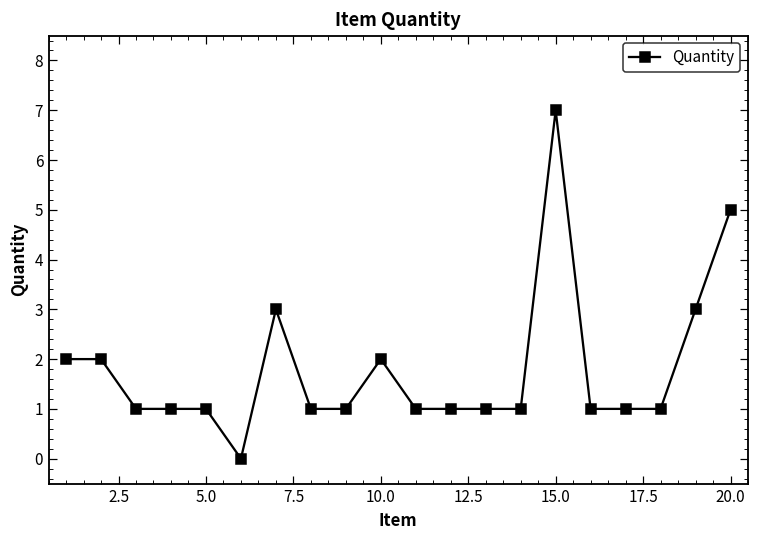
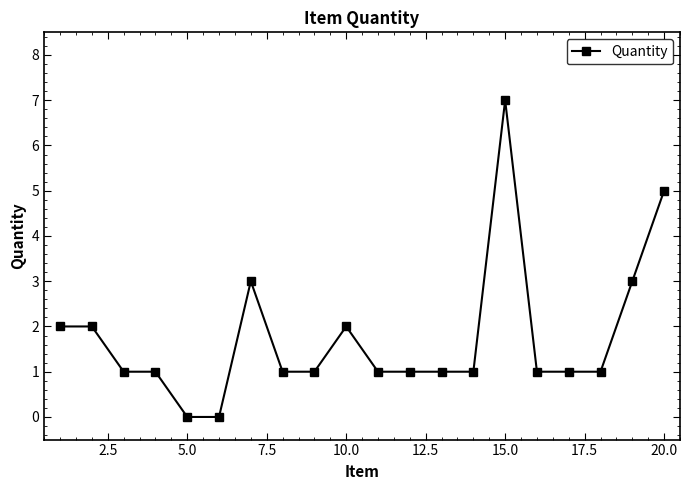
  {
-   "5.0": 1,
+   "5.0": 0,
    "10.0": 2,
    "15.0": 7,
    "20.0": 5
  }
